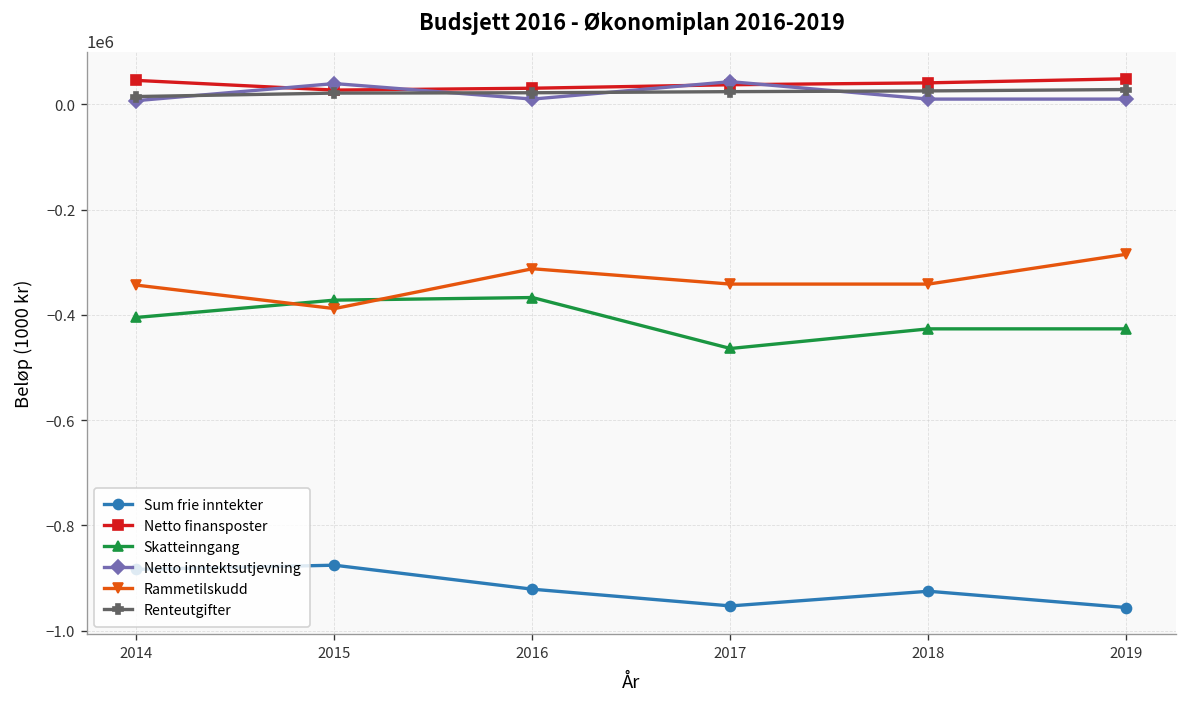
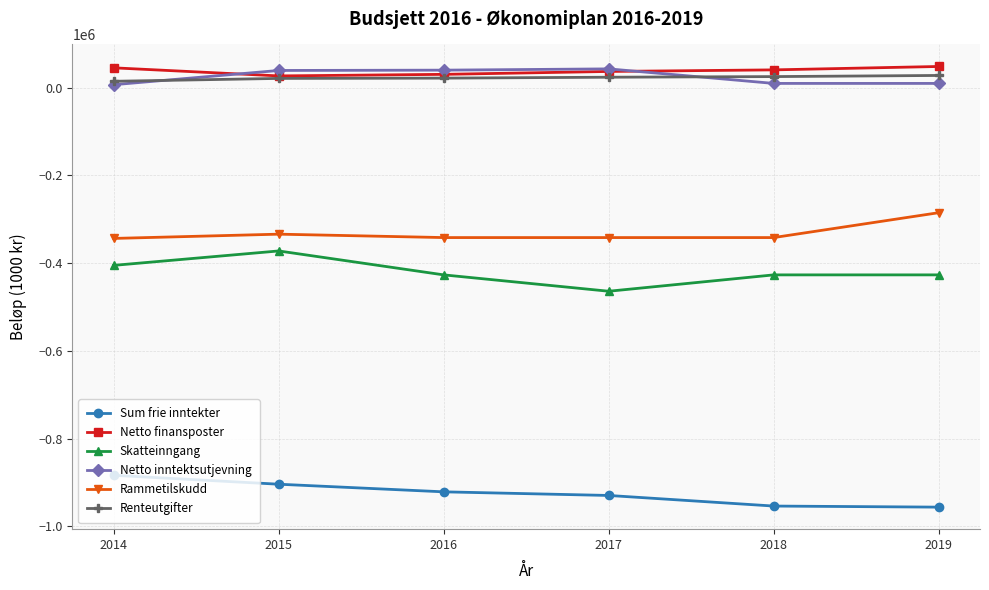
  {
    "Sum frie inntekter": {
-     "2015": -880000,
+     "2015": -900000,
      "2016": -920000,
-     "2017": -950000,
-     "2018": -930000,
+     "2017": -930000,
+     "2018": -950000,
      "2019": -960000
    },
    "Netto finansposter": {
      "2014": 50000,
      "2016": 30000,
      "2017": 40000,
      "2018": 40000,
      "2019": 50000
    },
    "Skatteinngang": {
      "2014": -410000,
      "2015": -370000,
-     "2016": -370000,
+     "2016": -430000,
      "2017": -460000,
      "2018": -430000,
      "2019": -430000
    },
    "Netto inntektsutjevning": {
      "2014": 10000,
      "2015": 40000,
-     "2016": 10000,
+     "2016": 40000,
      "2017": 40000,
      "2018": 10000,
      "2019": 10000
    },
    "Rammetilskudd": {
      "2014": -340000,
-     "2015": -390000,
-     "2016": -310000,
+     "2015": -330000,
+     "2016": -340000,
      "2017": -340000,
      "2018": -340000,
      "2019": -280000
    },
    "Renteutgifter": {
      "2014": 10000,
      "2016": 20000,
      "2017": 20000,
      "2018": 30000,
      "2019": 30000
    }
  }
